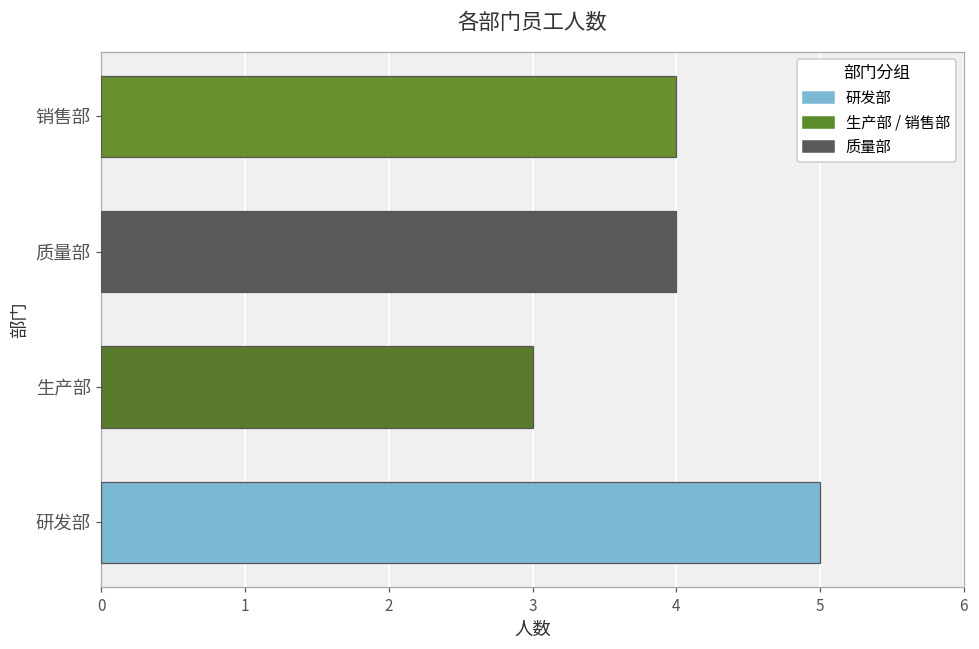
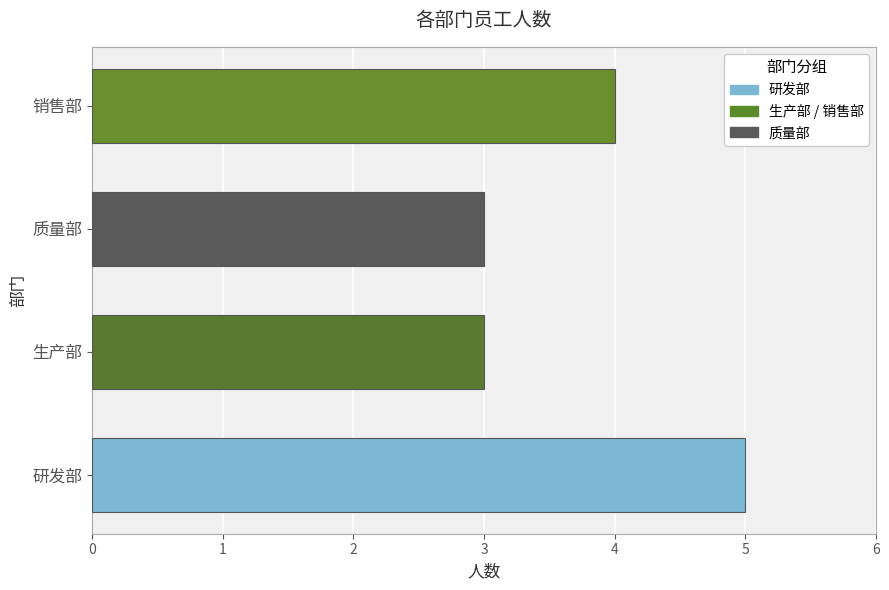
  {
    "销售部": 4,
-   "质量部": 4,
+   "质量部": 3,
    "生产部": 3,
    "研发部": 5
  }
